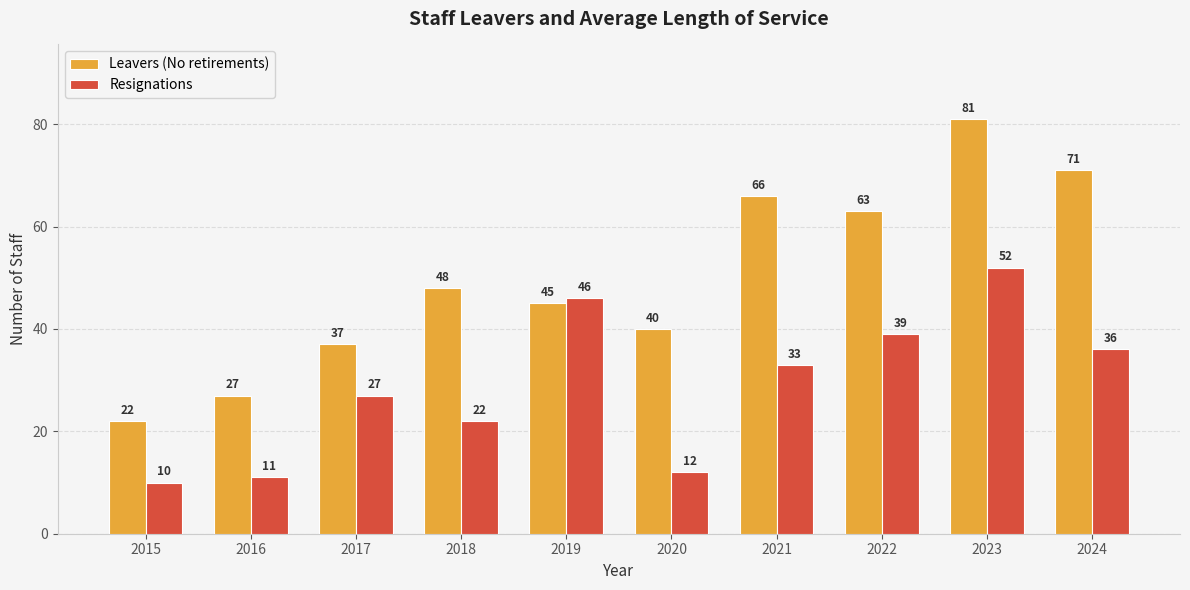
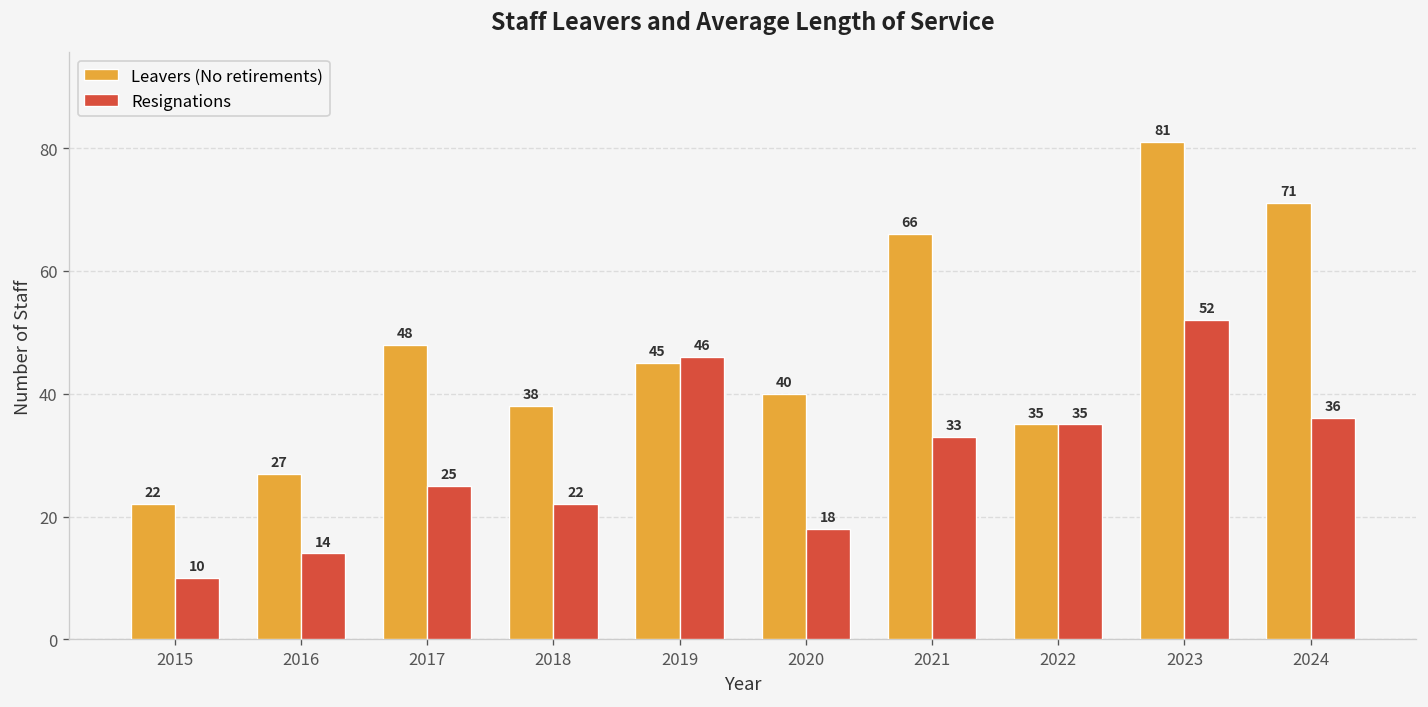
  {
    "Leavers (No retirements)": {
      "2015": 22,
      "2016": 27,
-     "2017": 37,
-     "2018": 48,
+     "2017": 48,
+     "2018": 38,
      "2019": 45,
      "2020": 40,
      "2021": 66,
-     "2022": 63,
+     "2022": 35,
      "2023": 81,
      "2024": 71
    },
    "Resignations": {
      "2015": 10,
-     "2016": 11,
-     "2017": 27,
+     "2016": 14,
+     "2017": 25,
      "2018": 22,
      "2019": 46,
-     "2020": 12,
+     "2020": 18,
      "2021": 33,
-     "2022": 39,
+     "2022": 35,
      "2023": 52,
      "2024": 36
    }
  }
